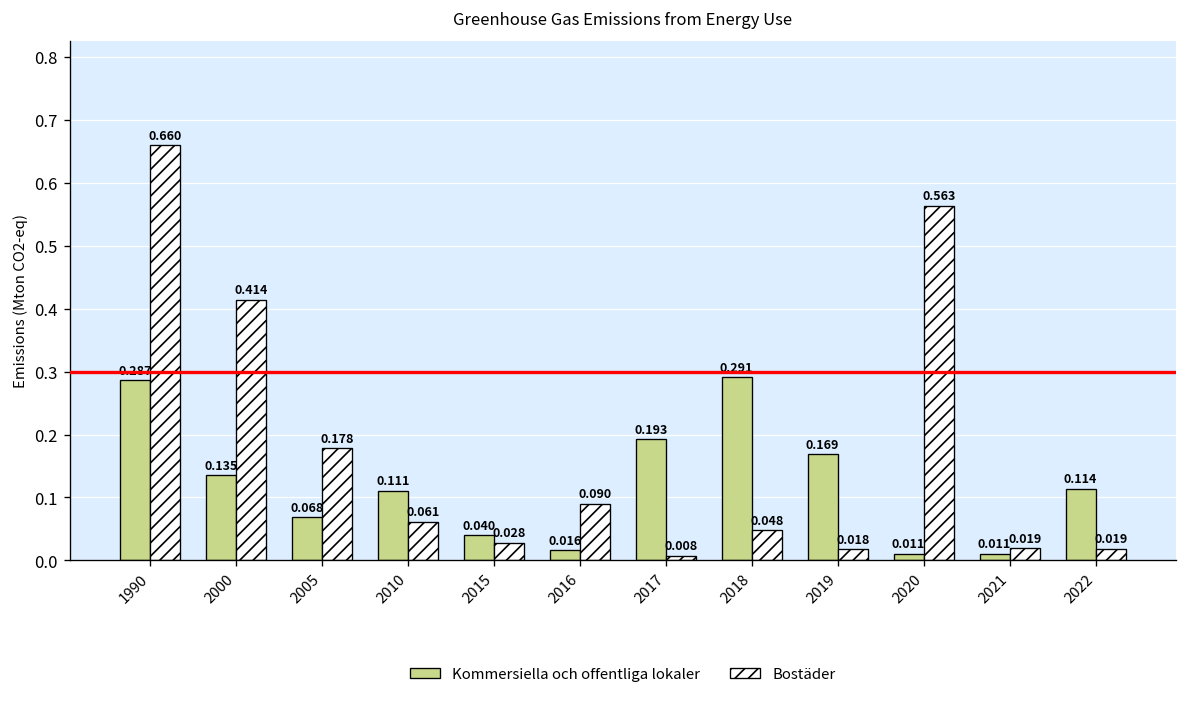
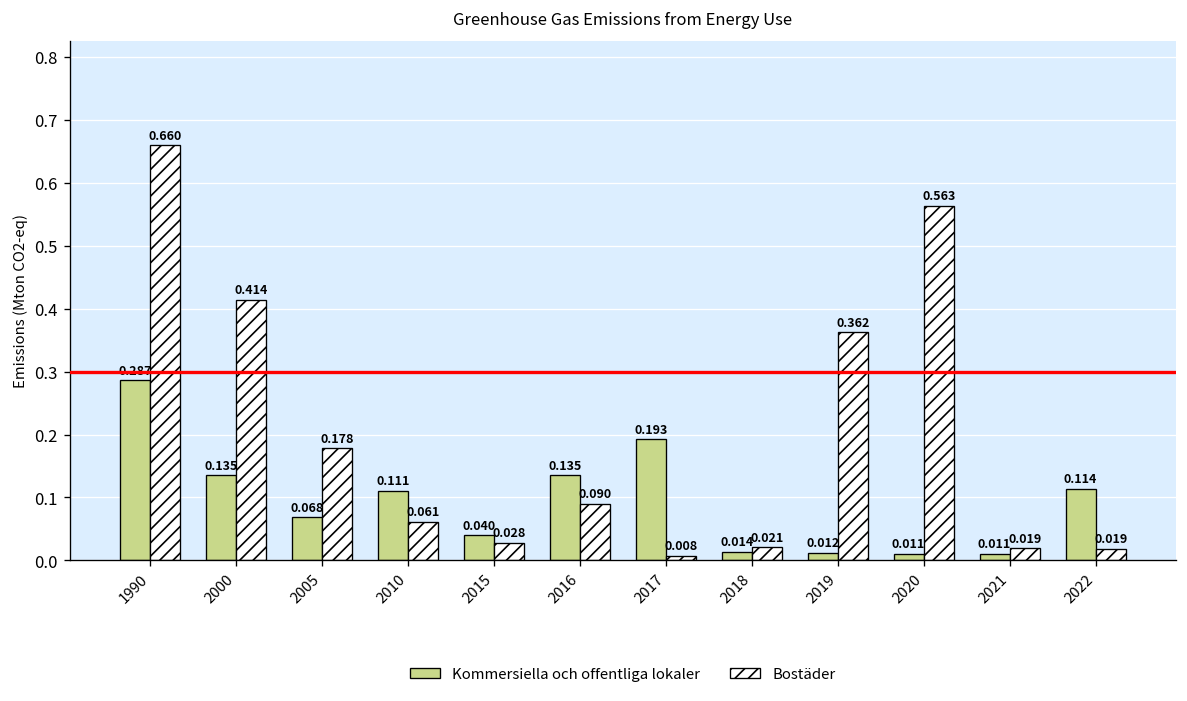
  {
    "Kommersiella och offentliga lokaler": {
      "1990": 0.287,
      "2000": 0.135,
      "2005": 0.068,
      "2010": 0.111,
      "2015": 0.040,
-     "2016": 0.016,
+     "2016": 0.135,
      "2017": 0.193,
-     "2018": 0.291,
-     "2019": 0.169,
+     "2018": 0.014,
+     "2019": 0.012,
      "2020": 0.011,
      "2021": 0.011,
      "2022": 0.114
    },
    "Bostäder": {
      "1990": 0.660,
      "2000": 0.414,
      "2005": 0.178,
      "2010": 0.061,
      "2015": 0.028,
      "2016": 0.090,
      "2017": 0.008,
-     "2018": 0.048,
-     "2019": 0.018,
+     "2018": 0.021,
+     "2019": 0.362,
      "2020": 0.563,
      "2021": 0.019,
      "2022": 0.019
    }
  }
